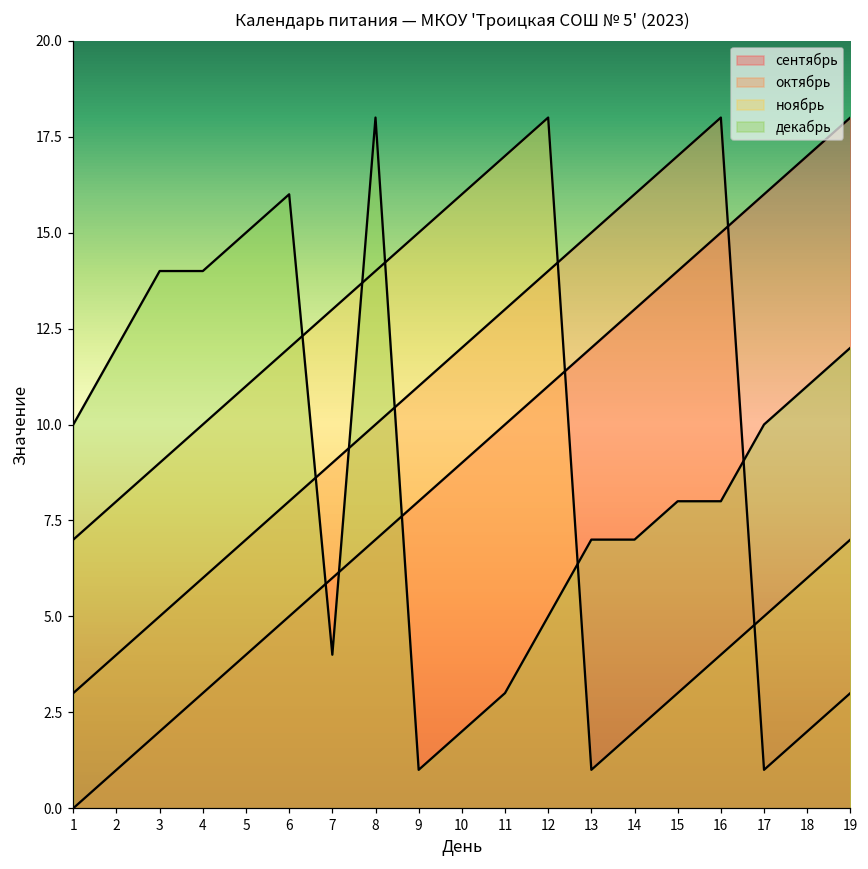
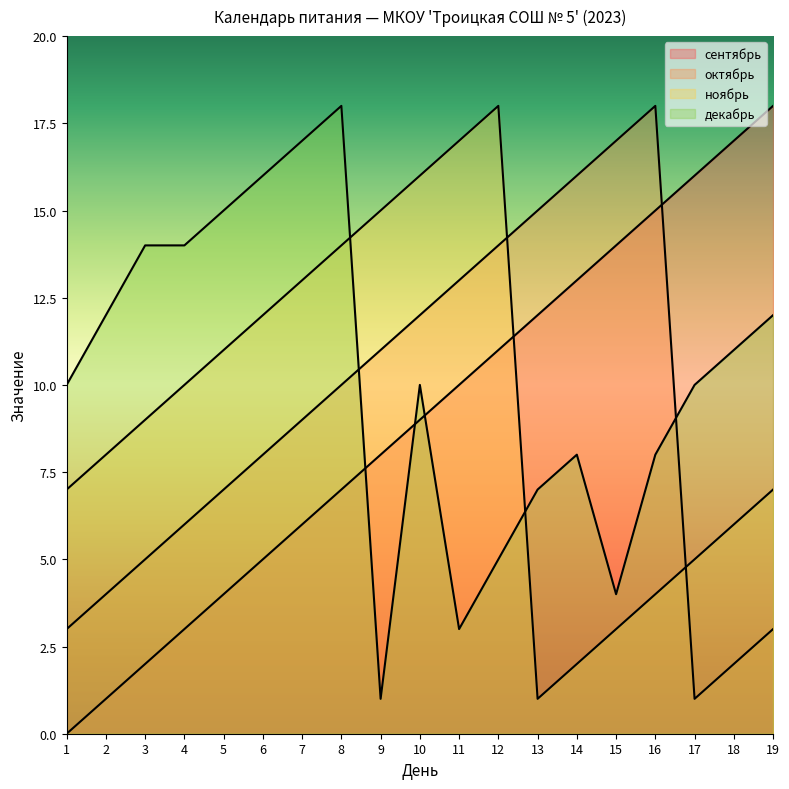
  {
    "декабрь": {
      "1": 10,
      "2": 12,
      "3": 14,
      "4": 14,
      "5": 15,
      "6": 16,
-     "7": 4,
+     "7": 17,
      "8": 18,
      "9": 1,
-     "10": 2,
+     "10": 10,
      "11": 3,
      "12": 5,
      "13": 7,
-     "14": 7,
-     "15": 8,
+     "14": 8,
+     "15": 4,
      "16": 8,
      "17": 10,
      "18": 11,
      "19": 12
    }
  }
